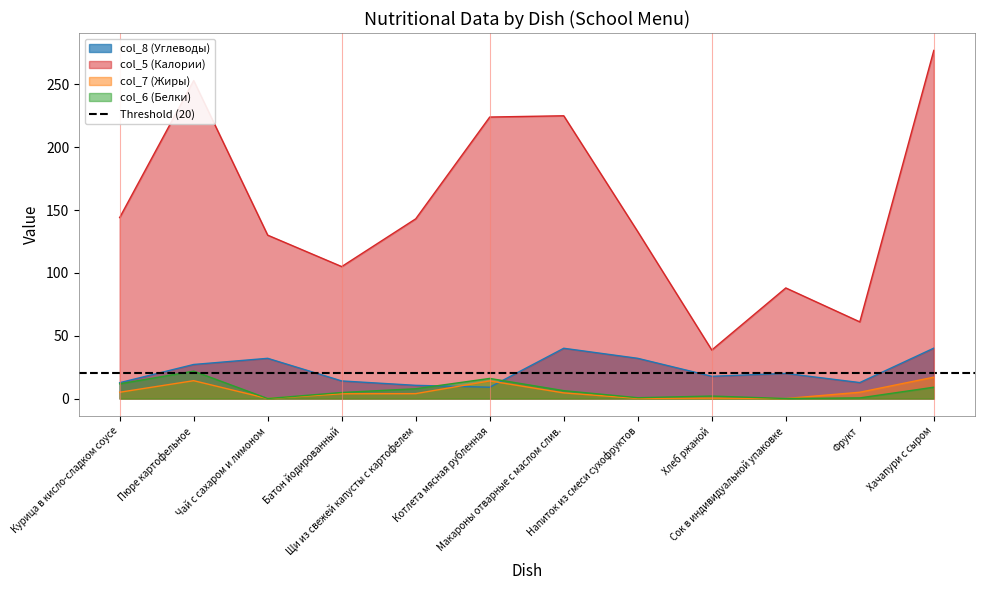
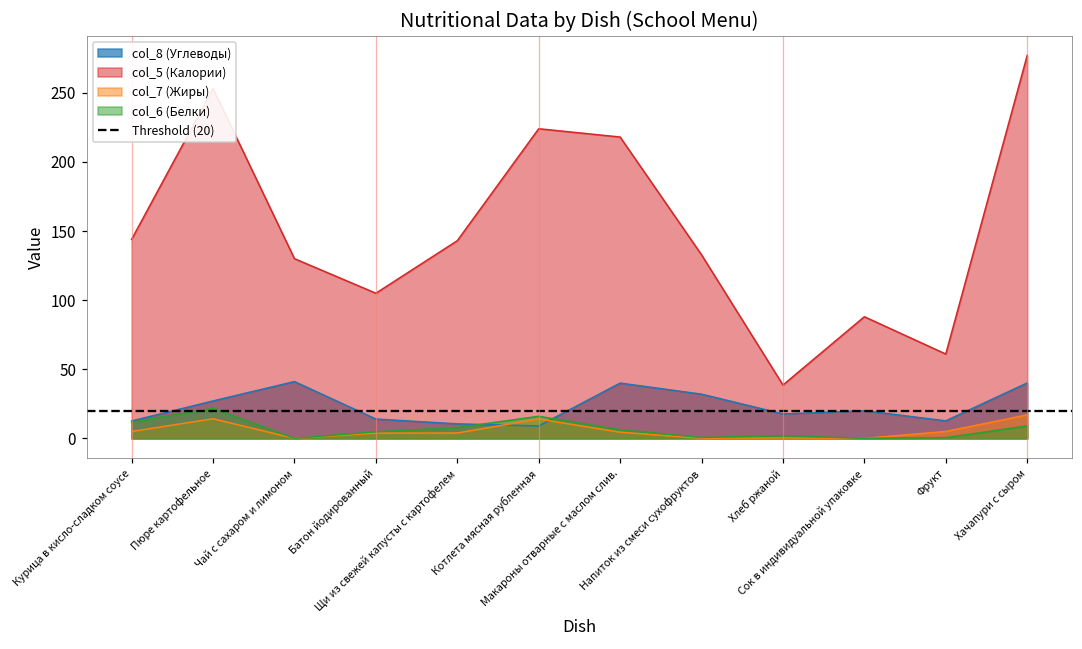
  {
    "col_8 (Углеводы)": {
      "Пюре картофельное": 27,
-     "Чай с сахаром и лимоном": 32,
+     "Чай с сахаром и лимоном": 41,
      "Батон йодированный": 14,
      "Щи из свежей капусты с картофелем": 11,
      "Котлета мясная рубленная": 9,
      "Макароны отварные с маслом слив.": 40,
      "Напиток из смеси сухофруктов": 32,
      "Хлеб ржаной": 18,
      "Сок в индивидуальной упаковке": 20,
      "Фрукт": 13,
      "Хачапури с сыром": 40
    },
    "col_5 (Калории)": {
      "Курица в кисло-сладком соусе": 144,
      "Чай с сахаром и лимоном": 130,
      "Батон йодированный": 105,
      "Щи из свежей капусты с картофелем": 143,
      "Котлета мясная рубленная": 224,
-     "Макароны отварные с маслом слив.": 225,
+     "Макароны отварные с маслом слив.": 218,
      "Напиток из смеси сухофруктов": 133,
      "Хлеб ржаной": 39,
      "Сок в индивидуальной упаковке": 88,
      "Фрукт": 61,
      "Хачапури с сыром": 277
    },
    "col_7 (Жиры)": {
      "Курица в кисло-сладком соусе": 5,
      "Пюре картофельное": 14,
      "Щи из свежей капусты с картофелем": 4,
      "Фрукт": 5,
      "Хачапури с сыром": 17
    },
    "col_6 (Белки)": {
      "Пюре картофельное": 22,
      "Щи из свежей капусты с картофелем": 8,
      "Фрукт": 1,
      "Хачапури с сыром": 9
    }
  }
